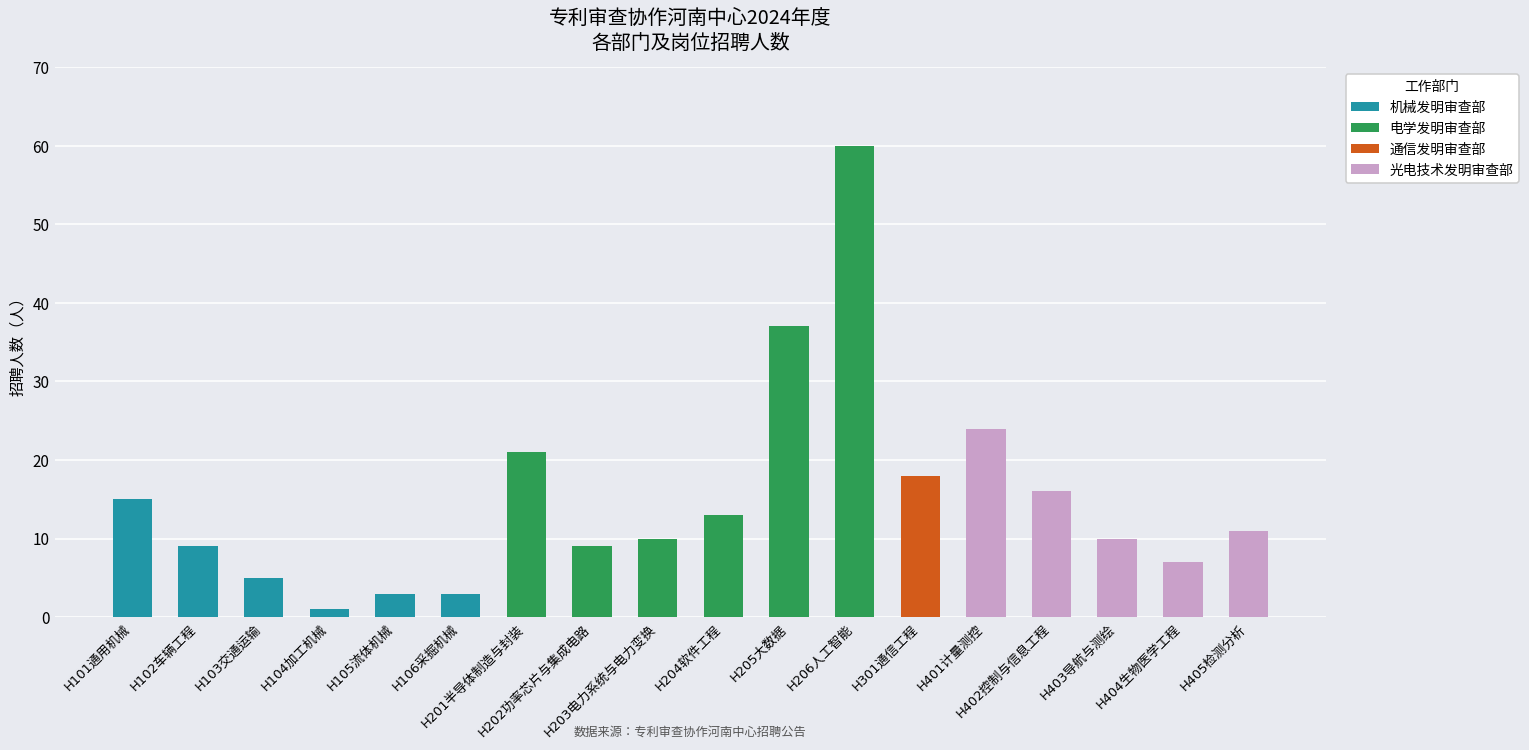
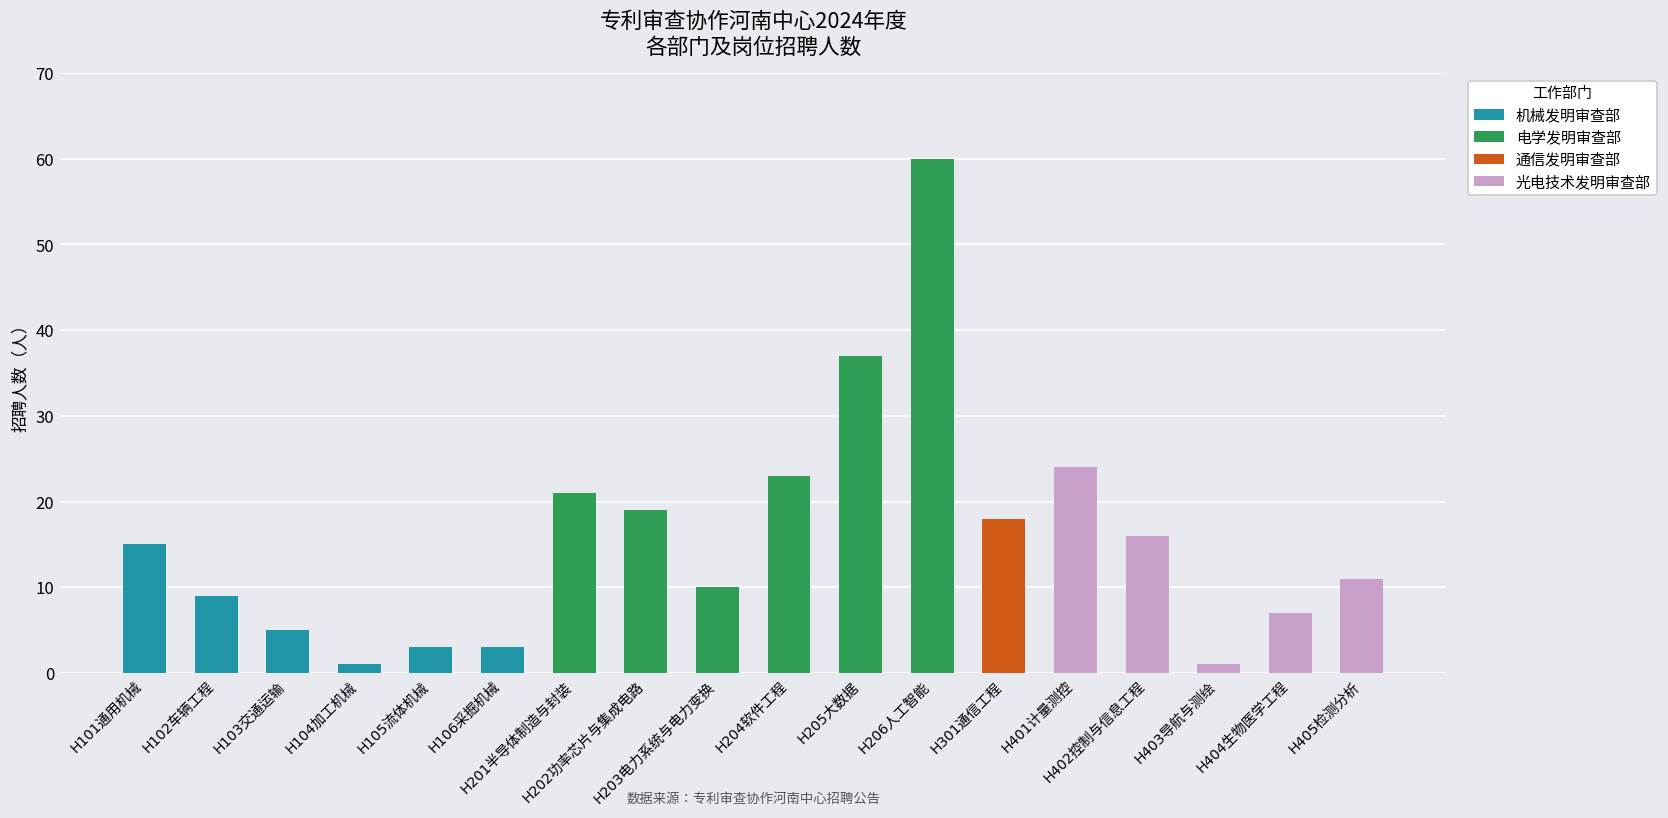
  {
    "H101通用机械": 15,
    "H102车辆工程": 9,
    "H103交通运输": 5,
    "H104加工机械": 1,
    "H105流体机械": 3,
    "H106采掘机械": 3,
    "H201半导体制造与封装": 21,
-   "H202功率芯片与集成电路": 9,
+   "H202功率芯片与集成电路": 19,
    "H203电力系统与电力变换": 10,
-   "H204软件工程": 13,
+   "H204软件工程": 23,
    "H205大数据": 37,
    "H206人工智能": 60,
    "H301通信工程": 18,
    "H401计量测控": 24,
    "H402控制与信息工程": 16,
-   "H403导航与测绘": 10,
+   "H403导航与测绘": 1,
    "H404生物医学工程": 7,
    "H405检测分析": 11
  }
